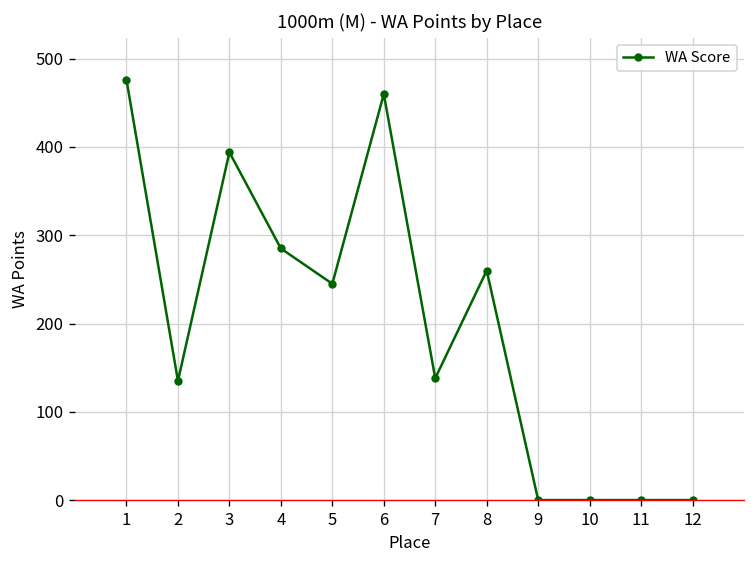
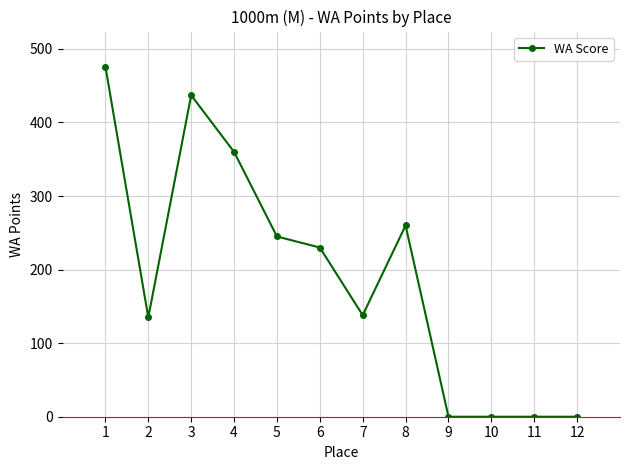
  {
    "1": 480,
    "2": 140,
-   "3": 390,
-   "4": 290,
+   "3": 440,
+   "4": 360,
    "5": 250,
-   "6": 460,
+   "6": 230,
    "7": 140,
    "8": 260,
    "9": 0,
    "10": 0,
    "11": 0,
    "12": 0
  }
